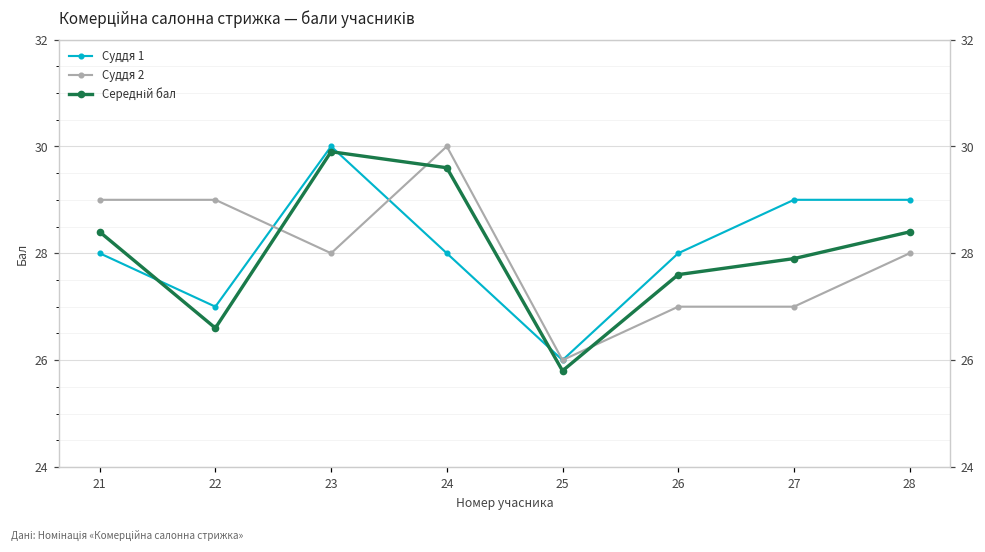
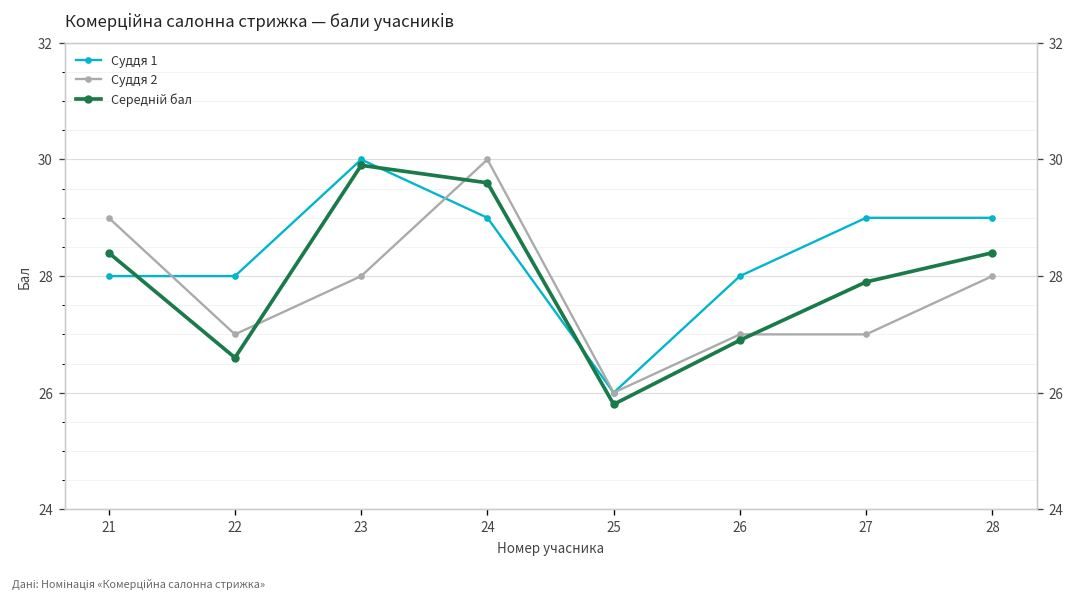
  {
    "Суддя 1": {
      "21": 28,
-     "22": 27,
+     "22": 28,
      "23": 30,
-     "24": 28,
+     "24": 29,
      "26": 28,
      "27": 29,
      "28": 29
    },
    "Суддя 2": {
      "21": 29,
-     "22": 29,
+     "22": 27,
      "23": 28,
      "24": 30,
      "26": 27,
      "27": 27,
      "28": 28
    },
    "Середній бал": {
      "21": 28.4,
      "22": 26.6,
      "23": 29.9,
      "24": 29.6,
      "25": 25.8,
-     "26": 27.6,
+     "26": 26.9,
      "27": 27.9,
      "28": 28.4
    }
  }
